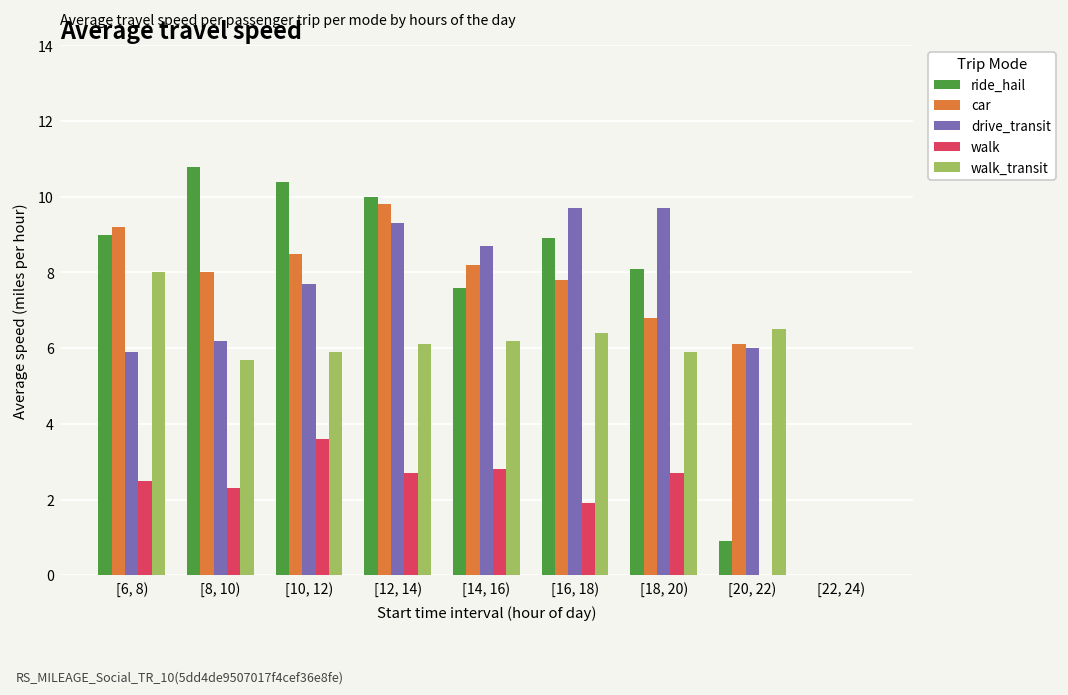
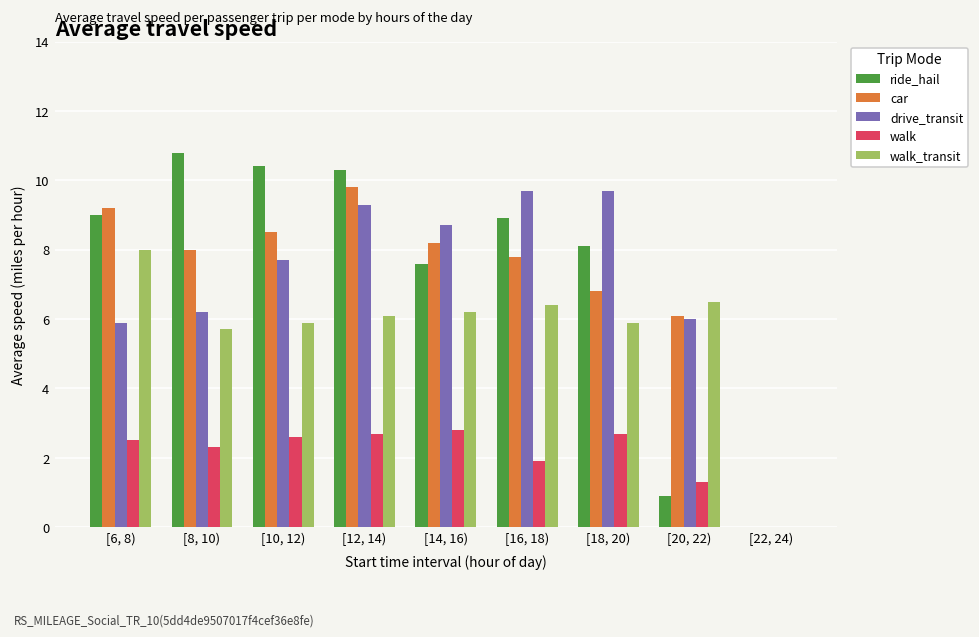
  {
    "ride_hail": {
      "[6, 8)": 9.0,
      "[8, 10)": 10.8,
      "[10, 12)": 10.4,
-     "[12, 14)": 10.0,
+     "[12, 14)": 10.3,
      "[14, 16)": 7.6,
      "[16, 18)": 8.9,
      "[18, 20)": 8.1,
      "[20, 22)": 0.9,
      "[22, 24)": 0.0
    },
    "car": {
      "[6, 8)": 9.2,
      "[8, 10)": 8.0,
      "[10, 12)": 8.5,
      "[12, 14)": 9.8,
      "[14, 16)": 8.2,
      "[16, 18)": 7.8,
      "[18, 20)": 6.8,
      "[20, 22)": 6.1,
      "[22, 24)": 0.0
    },
    "drive_transit": {
      "[6, 8)": 5.9,
      "[8, 10)": 6.2,
      "[10, 12)": 7.7,
      "[12, 14)": 9.3,
      "[14, 16)": 8.7,
      "[16, 18)": 9.7,
      "[18, 20)": 9.7,
      "[20, 22)": 6.0,
      "[22, 24)": 0.0
    },
    "walk": {
      "[6, 8)": 2.5,
      "[8, 10)": 2.3,
-     "[10, 12)": 3.6,
+     "[10, 12)": 2.6,
      "[12, 14)": 2.7,
      "[14, 16)": 2.8,
      "[16, 18)": 1.9,
      "[18, 20)": 2.7,
-     "[20, 22)": 0.0,
+     "[20, 22)": 1.3,
      "[22, 24)": 0.0
    },
    "walk_transit": {
      "[6, 8)": 8.0,
      "[8, 10)": 5.7,
      "[10, 12)": 5.9,
      "[12, 14)": 6.1,
      "[14, 16)": 6.2,
      "[16, 18)": 6.4,
      "[18, 20)": 5.9,
      "[20, 22)": 6.5,
      "[22, 24)": 0.0
    }
  }
